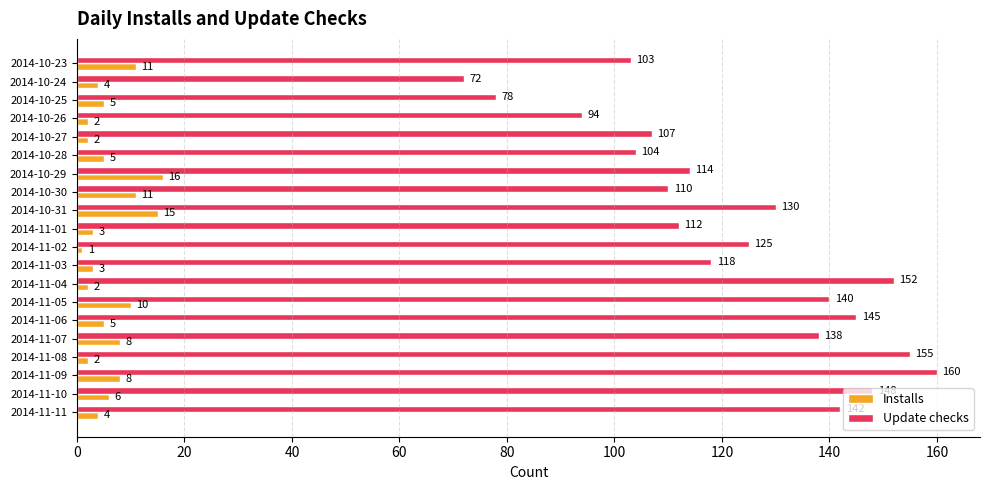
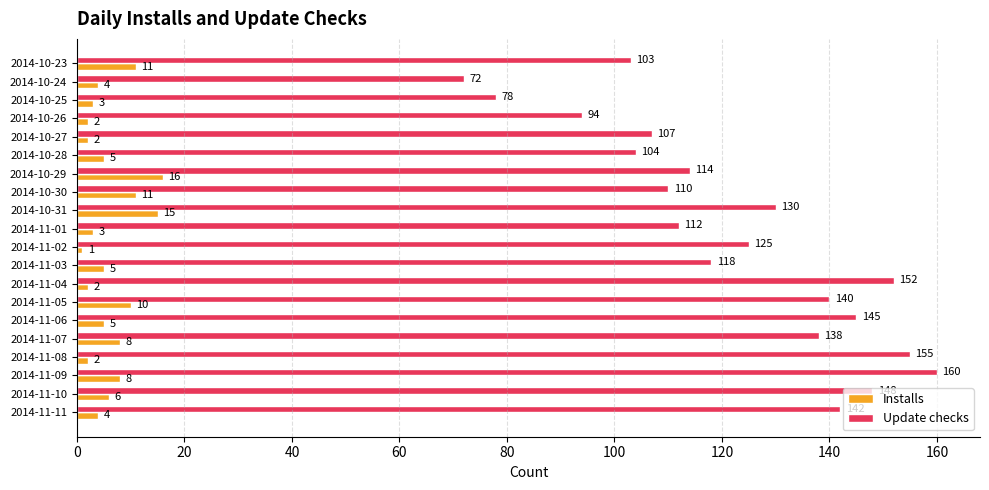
  {
    "Installs": {
      "2014-10-23": 11,
      "2014-10-24": 4,
-     "2014-10-25": 5,
+     "2014-10-25": 3,
      "2014-10-26": 2,
      "2014-10-27": 2,
      "2014-10-28": 5,
      "2014-10-29": 16,
      "2014-10-30": 11,
      "2014-10-31": 15,
      "2014-11-01": 3,
      "2014-11-02": 1,
-     "2014-11-03": 3,
+     "2014-11-03": 5,
      "2014-11-04": 2,
      "2014-11-05": 10,
      "2014-11-06": 5,
      "2014-11-07": 8,
      "2014-11-08": 2,
      "2014-11-09": 8,
      "2014-11-10": 6,
      "2014-11-11": 4
    },
    "Update checks": {
      "2014-10-23": 103,
      "2014-10-24": 72,
      "2014-10-25": 78,
      "2014-10-26": 94,
      "2014-10-27": 107,
      "2014-10-28": 104,
      "2014-10-29": 114,
      "2014-10-30": 110,
      "2014-10-31": 130,
      "2014-11-01": 112,
      "2014-11-02": 125,
      "2014-11-03": 118,
      "2014-11-04": 152,
      "2014-11-05": 140,
      "2014-11-06": 145,
      "2014-11-07": 138,
      "2014-11-08": 155,
      "2014-11-09": 160
    }
  }
